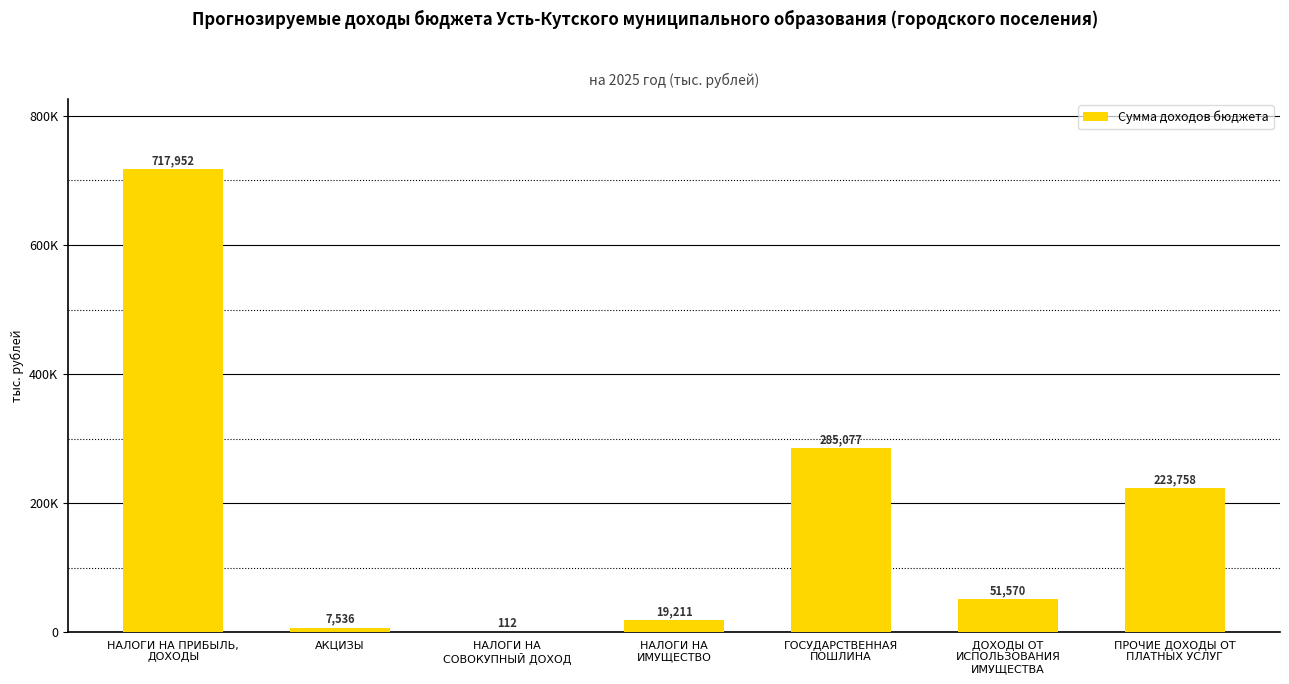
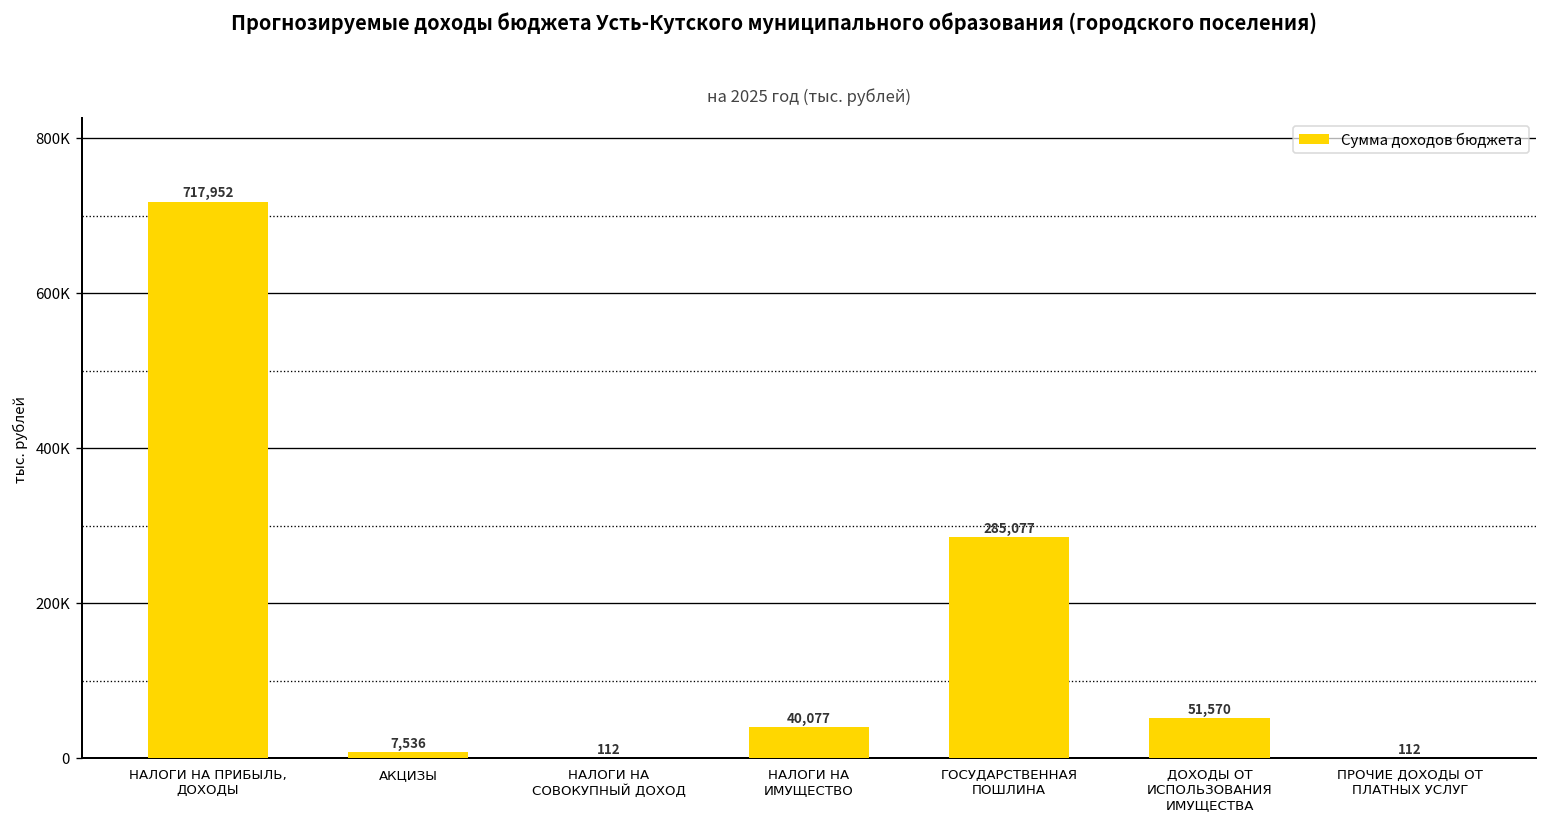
  {
    "НАЛОГИ НА ПРИБЫЛЬ, ДОХОДЫ": "717,952",
    "АКЦИЗЫ": "7,536",
    "НАЛОГИ НА СОВОКУПНЫЙ ДОХОД": "112",
-   "НАЛОГИ НА ИМУЩЕСТВО": "19,211",
+   "НАЛОГИ НА ИМУЩЕСТВО": "40,077",
    "ГОСУДАРСТВЕННАЯ ПОШЛИНА": "285,077",
    "ДОХОДЫ ОТ ИСПОЛЬЗОВАНИЯ ИМУЩЕСТВА": "51,570",
-   "ПРОЧИЕ ДОХОДЫ ОТ ПЛАТНЫХ УСЛУГ": "223,758"
+   "ПРОЧИЕ ДОХОДЫ ОТ ПЛАТНЫХ УСЛУГ": "112"
  }
